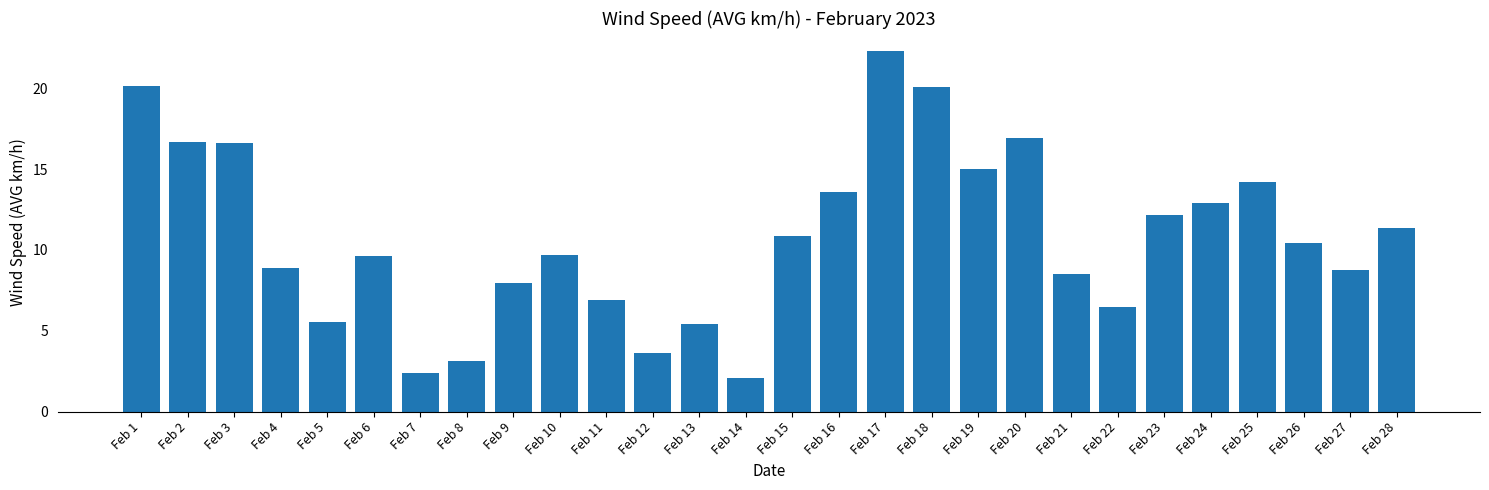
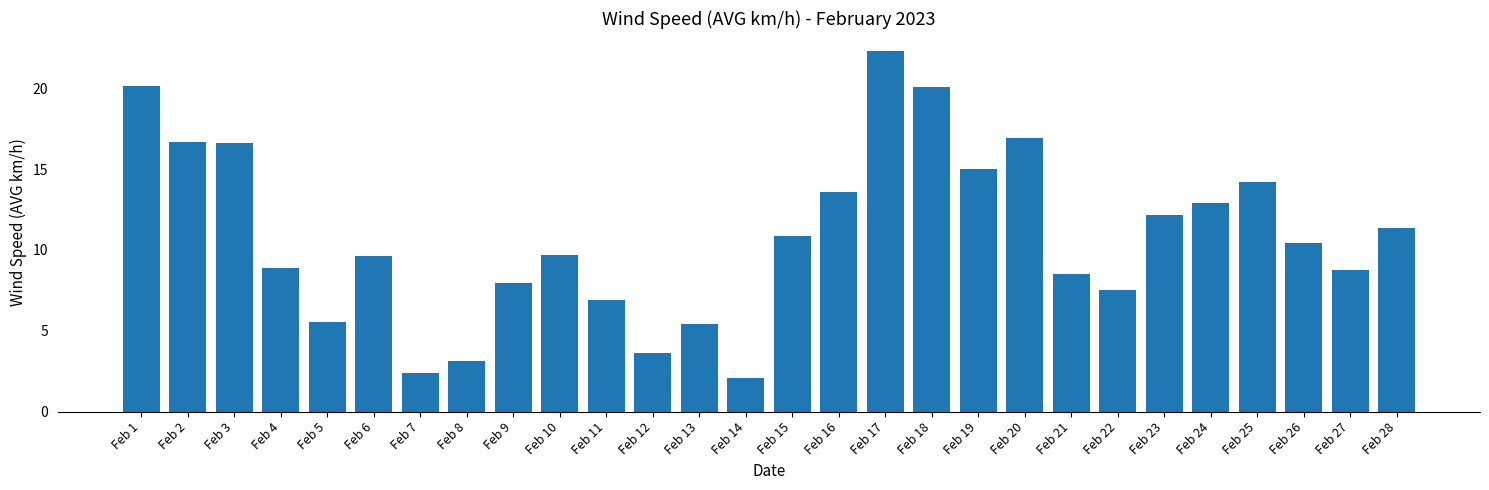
  {
    "Feb 1": 20.2,
    "Feb 2": 16.7,
    "Feb 3": 16.7,
    "Feb 4": 8.9,
    "Feb 5": 5.5,
    "Feb 6": 9.7,
    "Feb 7": 2.4,
    "Feb 8": 3.1,
    "Feb 9": 7.9,
    "Feb 10": 9.7,
    "Feb 11": 6.9,
    "Feb 12": 3.6,
    "Feb 13": 5.5,
    "Feb 14": 2.1,
    "Feb 15": 10.9,
    "Feb 16": 13.6,
    "Feb 17": 22.3,
    "Feb 18": 20.1,
    "Feb 19": 15.0,
    "Feb 20": 16.9,
    "Feb 21": 8.5,
-   "Feb 22": 6.5,
+   "Feb 22": 7.5,
    "Feb 23": 12.2,
    "Feb 24": 12.9,
    "Feb 25": 14.2,
    "Feb 26": 10.4,
    "Feb 27": 8.8,
    "Feb 28": 11.4
  }
